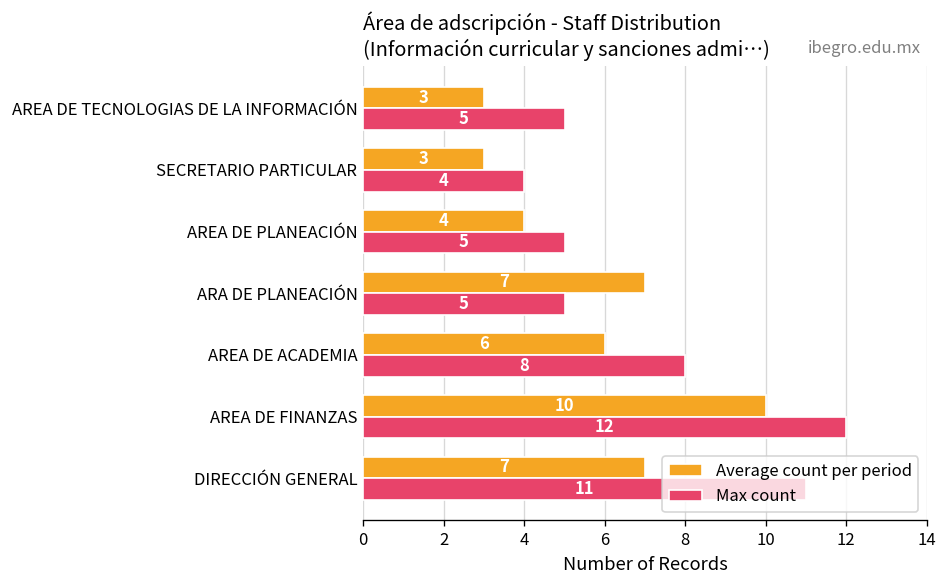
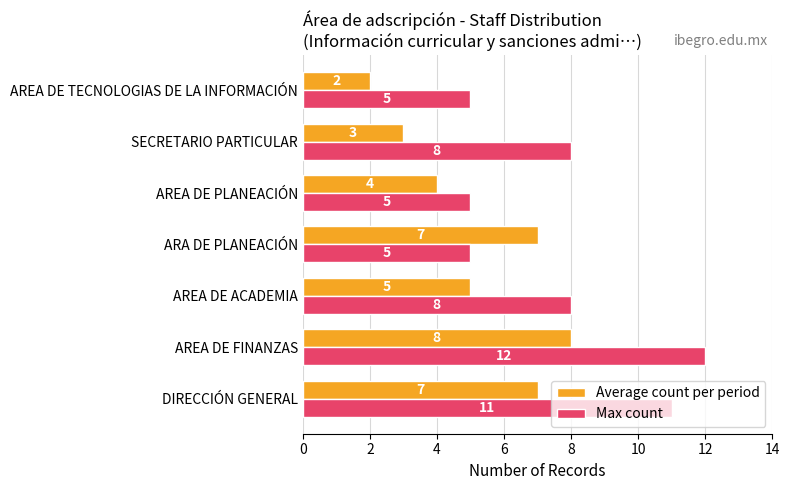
  {
    "Average count per period": {
-     "AREA DE TECNOLOGIAS DE LA INFORMACIÓN": 3,
+     "AREA DE TECNOLOGIAS DE LA INFORMACIÓN": 2,
      "SECRETARIO PARTICULAR": 3,
      "AREA DE PLANEACIÓN": 4,
      "ARA DE PLANEACIÓN": 7,
-     "AREA DE ACADEMIA": 6,
-     "AREA DE FINANZAS": 10,
+     "AREA DE ACADEMIA": 5,
+     "AREA DE FINANZAS": 8,
      "DIRECCIÓN GENERAL": 7
    },
    "Max count": {
      "AREA DE TECNOLOGIAS DE LA INFORMACIÓN": 5,
-     "SECRETARIO PARTICULAR": 4,
+     "SECRETARIO PARTICULAR": 8,
      "AREA DE PLANEACIÓN": 5,
      "ARA DE PLANEACIÓN": 5,
      "AREA DE ACADEMIA": 8,
      "AREA DE FINANZAS": 12
    }
  }
